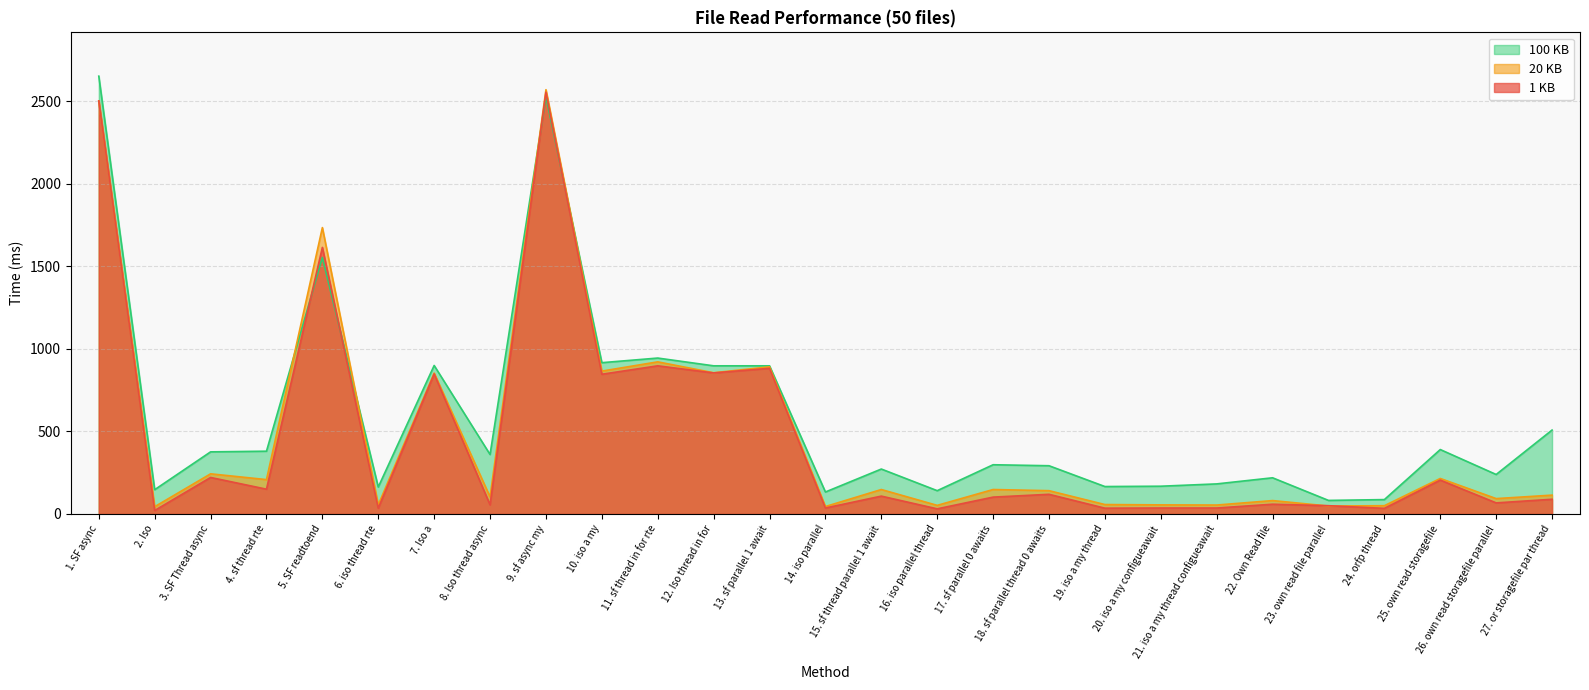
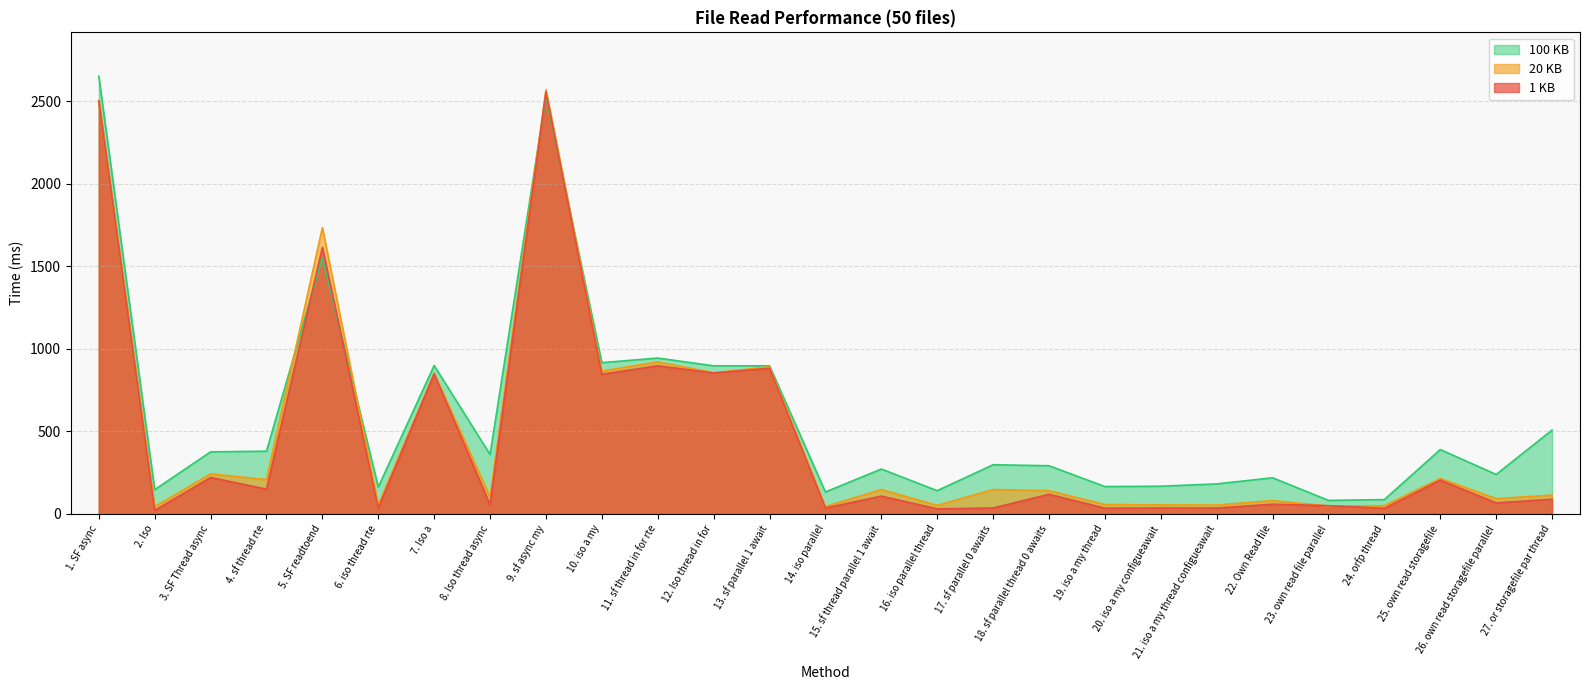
  {
    "100 KB": {
      "1. SF async": 2650,
      "2. Iso": 150,
      "3. SF Thread async": 380,
      "4. sf thread rte": 380,
      "5. SF readtoend": 1550,
      "6. iso thread rte": 160,
      "7. Iso a": 900,
      "8. Iso thread async": 360,
      "9. sf async my": 2530,
      "10. iso a my": 920,
      "11. sf thread in for rte": 940,
      "12. Iso thread in for": 900,
      "14. iso parallel": 130,
      "15. sf thread parallel 1 await": 270,
      "16. iso parallel thread": 140,
      "17. sf parallel 0 awaits": 300,
      "18. sf parallel thread 0 awaits": 290,
      "19. iso a my thread": 170,
      "20. iso a my configueawait": 170,
      "21. iso a my thread configueawait": 180,
      "22. Own Read file": 220,
      "23. own read file parallel": 80,
      "24. orfp thread": 90,
      "25. own read storagefile": 390,
      "26. own read storagefile parallel": 240,
      "27. or storagefile par thread": 510
    },
    "20 KB": {
      "2. Iso": 40,
      "3. SF Thread async": 240,
      "4. sf thread rte": 210,
      "5. SF readtoend": 1730,
      "6. iso thread rte": 60,
      "8. Iso thread async": 100,
      "10. iso a my": 870,
      "11. sf thread in for rte": 920,
      "15. sf thread parallel 1 await": 150,
      "16. iso parallel thread": 50,
      "17. sf parallel 0 awaits": 150,
      "18. sf parallel thread 0 awaits": 140,
      "19. iso a my thread": 60,
      "20. iso a my configueawait": 60,
      "21. iso a my thread configueawait": 50,
      "22. Own Read file": 80,
      "24. orfp thread": 50,
      "26. own read storagefile parallel": 90,
      "27. or storagefile par thread": 110
    },
    "1 KB": {
      "2. Iso": 20,
      "3. SF Thread async": 220,
      "4. sf thread rte": 150,
      "5. SF readtoend": 1610,
      "6. iso thread rte": 40,
      "8. Iso thread async": 60,
      "10. iso a my": 850,
      "11. sf thread in for rte": 900,
      "15. sf thread parallel 1 await": 110,
      "16. iso parallel thread": 30,
-     "17. sf parallel 0 awaits": 100,
+     "17. sf parallel 0 awaits": 40,
      "18. sf parallel thread 0 awaits": 120,
      "19. iso a my thread": 40,
      "20. iso a my configueawait": 40,
      "21. iso a my thread configueawait": 40,
      "22. Own Read file": 60,
      "24. orfp thread": 30,
      "26. own read storagefile parallel": 70,
      "27. or storagefile par thread": 90
    }
  }
